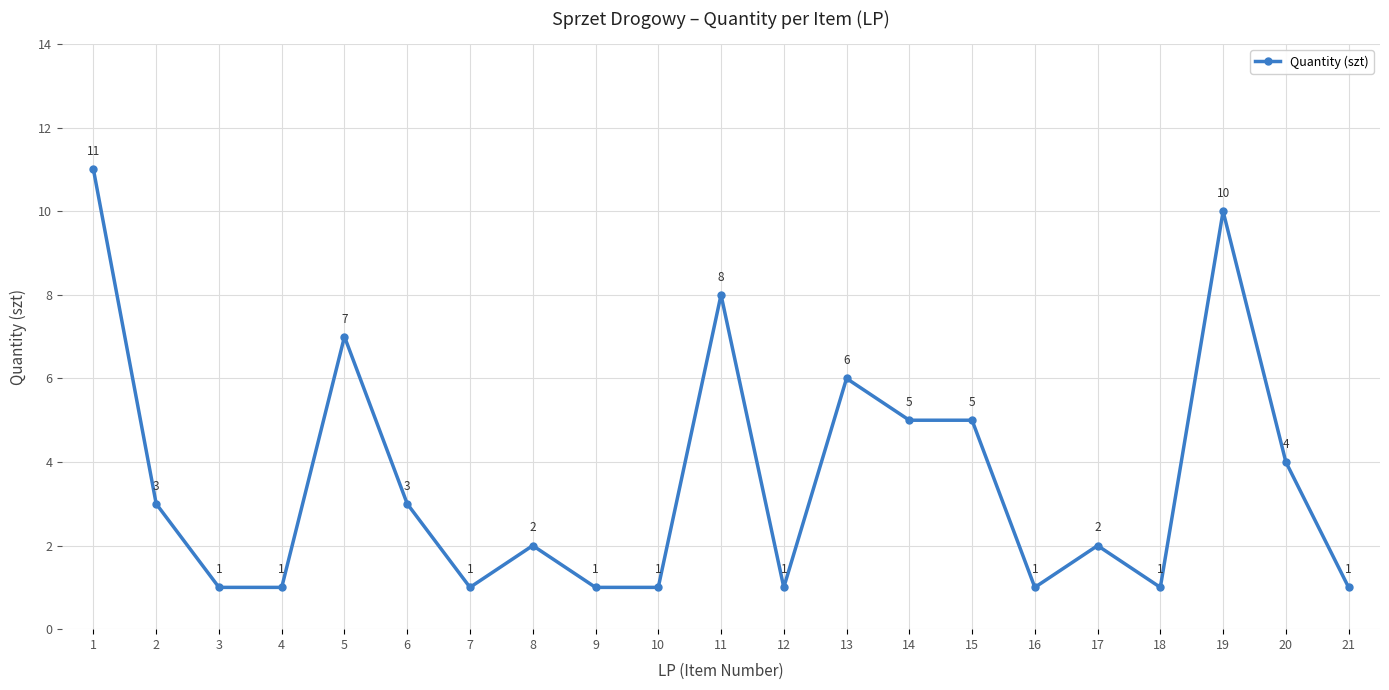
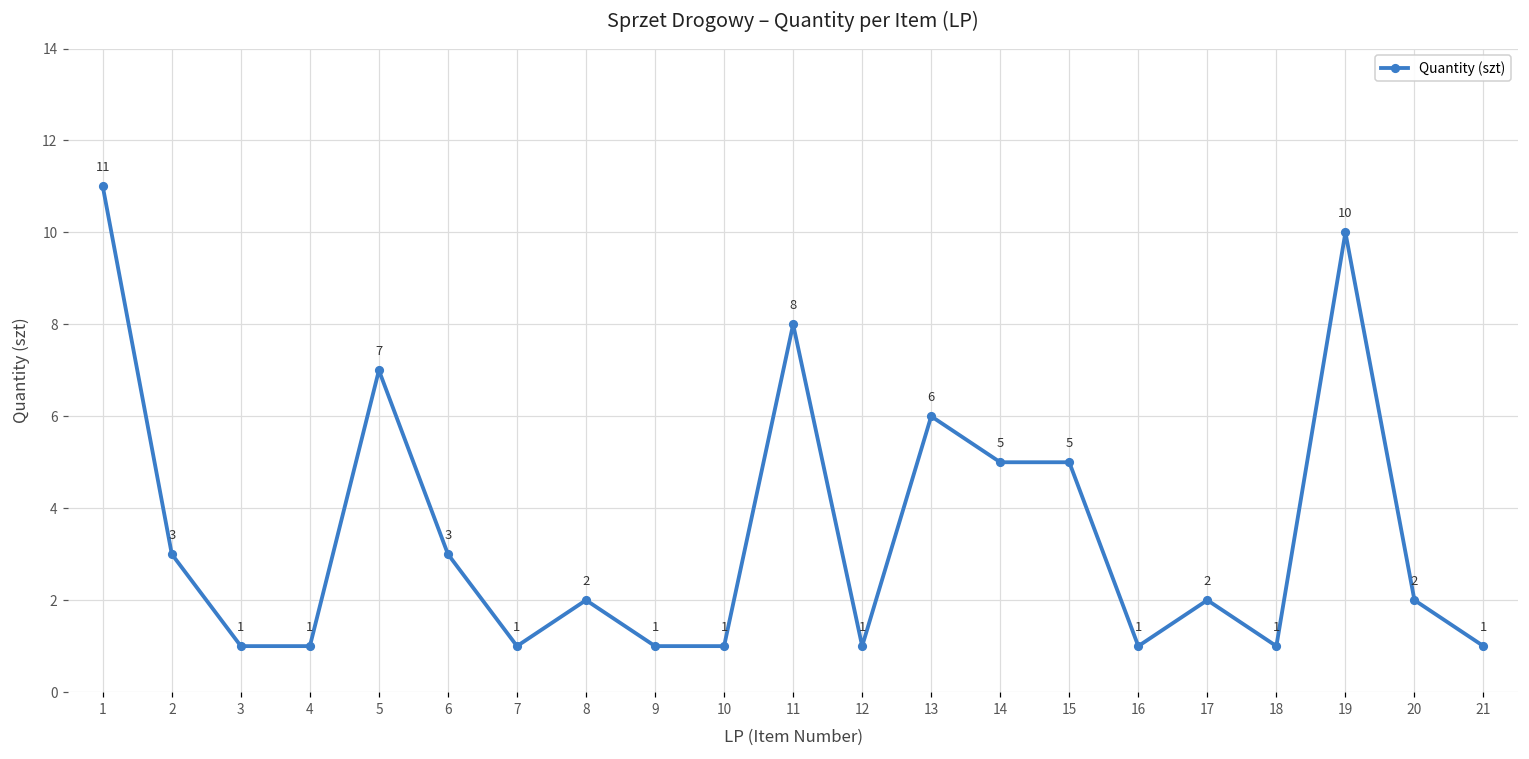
  {
    "1": 11,
    "2": 3,
    "3": 1,
    "4": 1,
    "5": 7,
    "6": 3,
    "7": 1,
    "8": 2,
    "9": 1,
    "10": 1,
    "11": 8,
    "12": 1,
    "13": 6,
    "14": 5,
    "15": 5,
    "16": 1,
    "17": 2,
    "18": 1,
    "19": 10,
-   "20": 4,
+   "20": 2,
    "21": 1
  }
